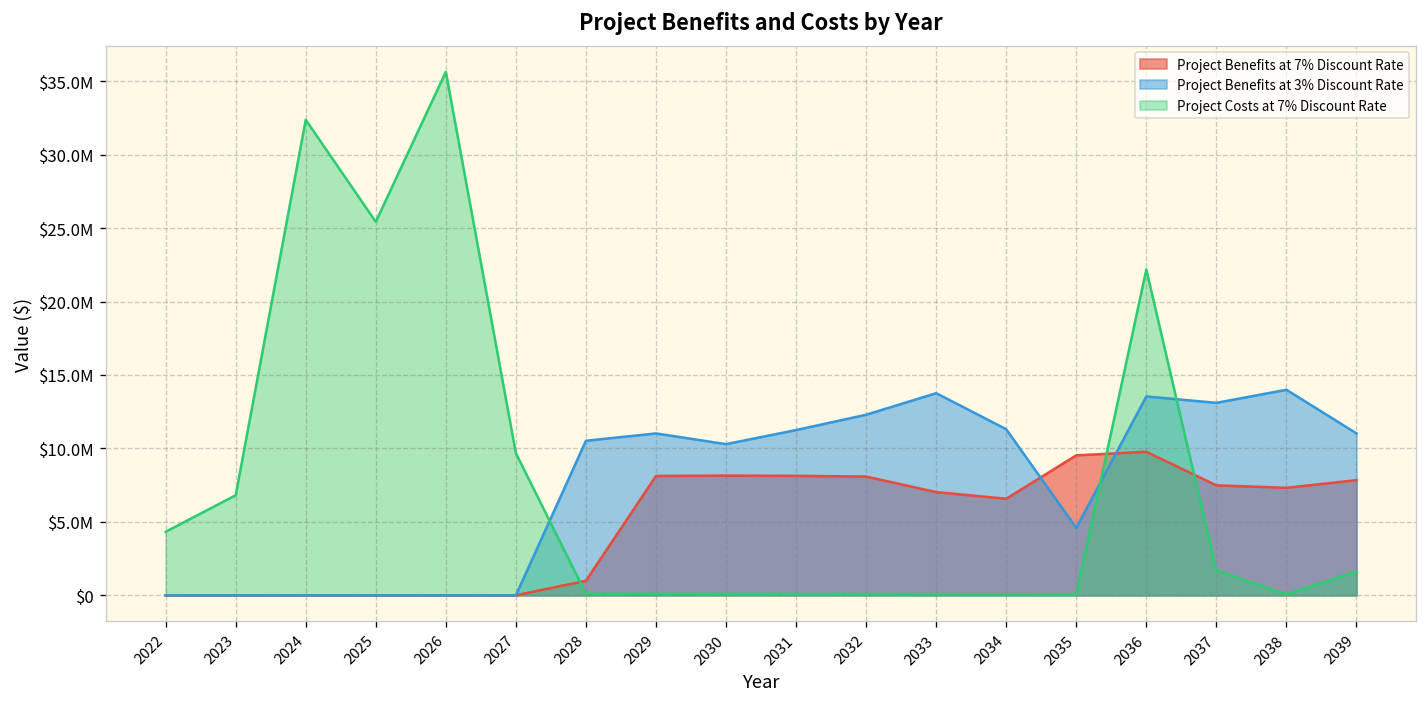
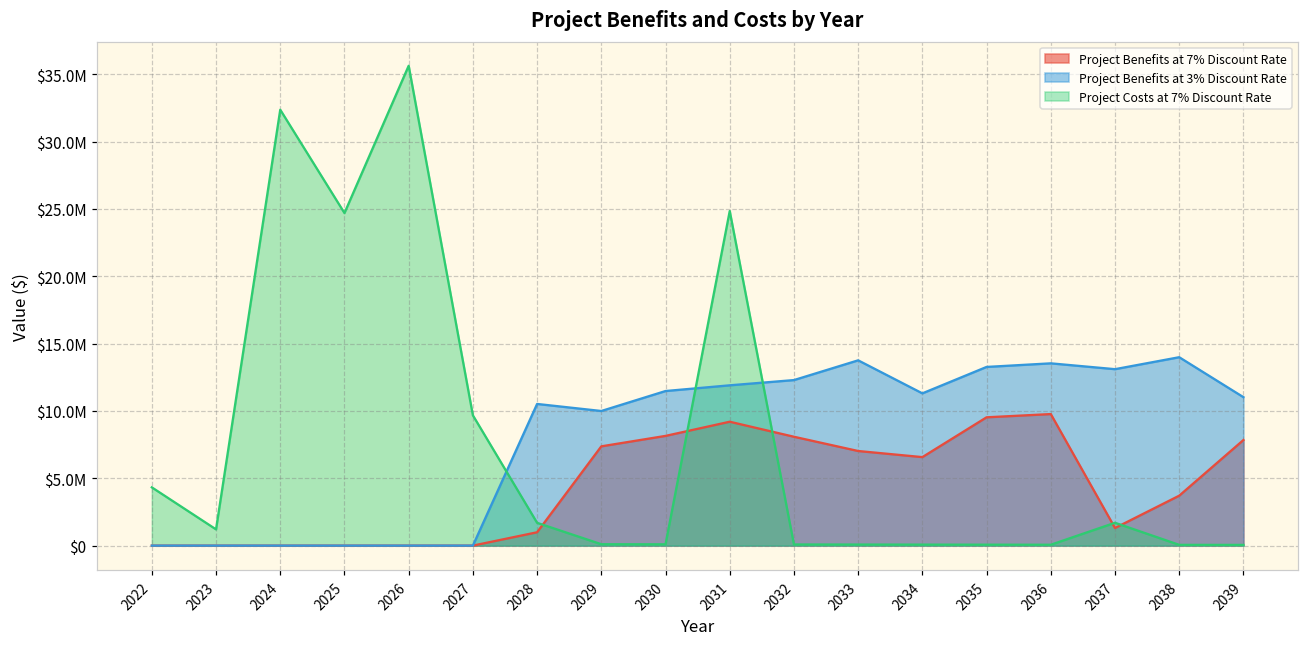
  {
    "Project Benefits at 7% Discount Rate": {
      "2028": "$1000000",
-     "2029": "$8100000",
+     "2029": "$7400000",
      "2030": "$8100000",
-     "2031": "$8100000",
+     "2031": "$9200000",
      "2032": "$8100000",
      "2033": "$7000000",
      "2034": "$6600000",
      "2035": "$9500000",
      "2036": "$9800000",
-     "2037": "$7500000",
-     "2038": "$7300000",
+     "2037": "$1300000",
+     "2038": "$3700000",
      "2039": "$7800000"
    },
    "Project Benefits at 3% Discount Rate": {
      "2028": "$10500000",
-     "2029": "$11000000",
-     "2030": "$10300000",
-     "2031": "$11200000",
+     "2029": "$10000000",
+     "2030": "$11500000",
+     "2031": "$11900000",
      "2032": "$12300000",
      "2033": "$13800000",
      "2034": "$11300000",
-     "2035": "$4600000",
+     "2035": "$13300000",
      "2036": "$13500000",
      "2037": "$13100000",
      "2038": "$14000000",
      "2039": "$11000000"
    },
    "Project Costs at 7% Discount Rate": {
      "2022": "$4300000",
-     "2023": "$6800000",
+     "2023": "$1200000",
      "2024": "$32400000",
-     "2025": "$25400000",
+     "2025": "$24700000",
      "2026": "$35600000",
      "2027": "$9700000",
-     "2028": "$100000",
+     "2028": "$1700000",
      "2029": "$100000",
      "2030": "$100000",
-     "2031": "$100000",
+     "2031": "$24800000",
      "2032": "$100000",
      "2033": "$100000",
      "2034": "$100000",
      "2035": "$100000",
-     "2036": "$22200000",
+     "2036": "$100000",
      "2037": "$1700000",
      "2038": "$100000",
-     "2039": "$1600000"
+     "2039": "$100000"
    }
  }
